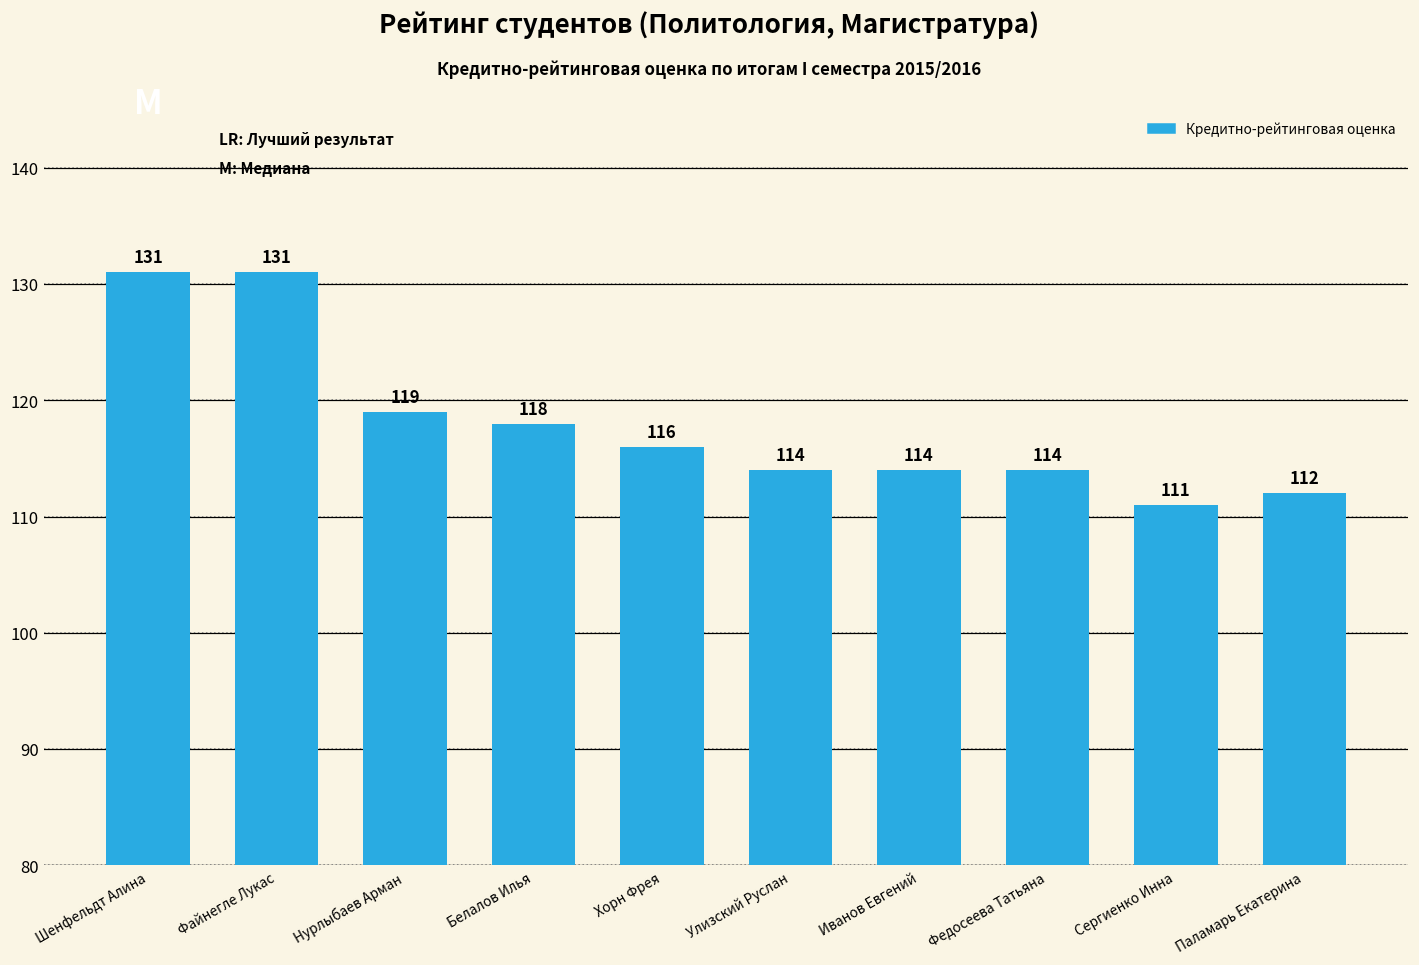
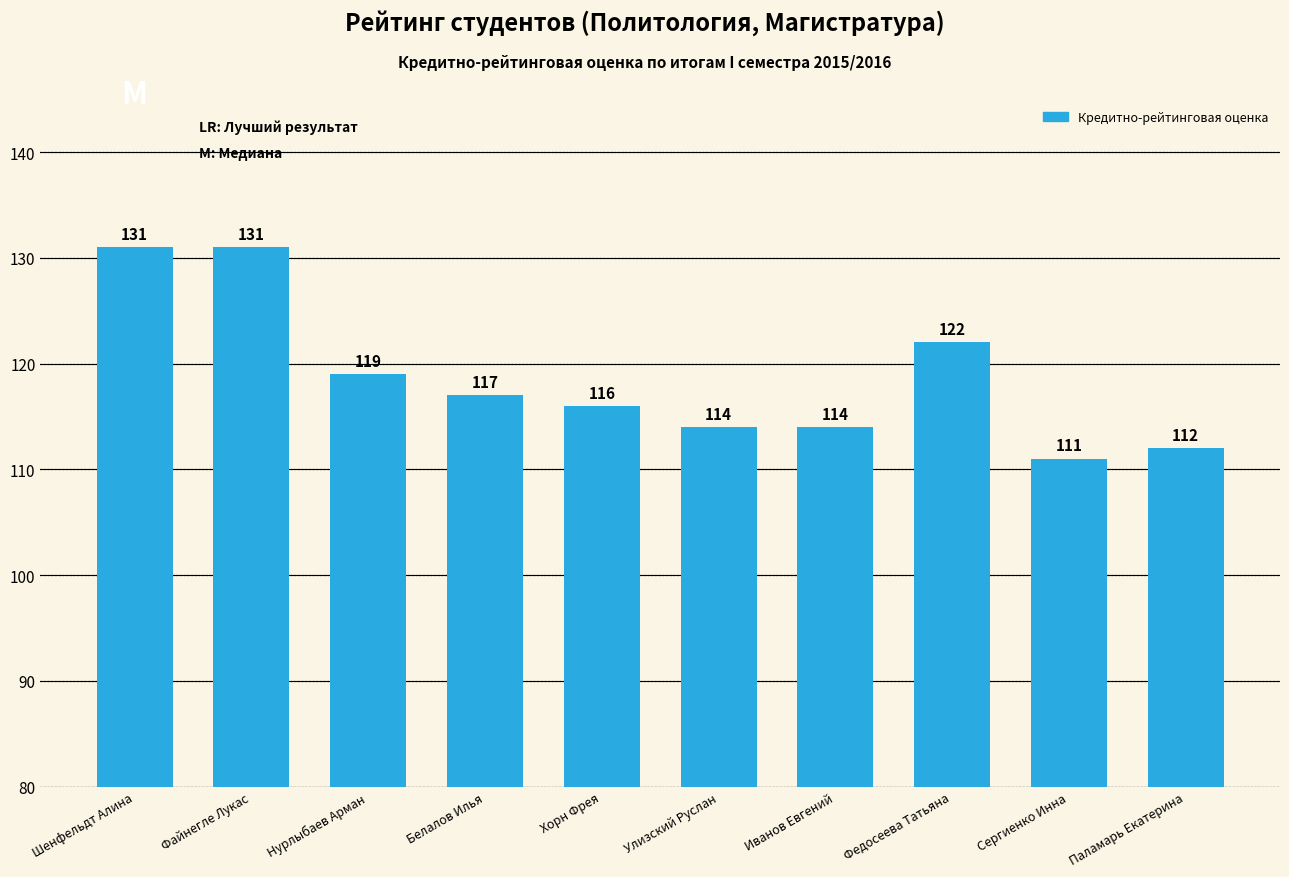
  {
    "Шенфельдт Алина": 131,
    "Файнегле Лукас": 131,
    "Нурлыбаев Арман": 119,
-   "Белалов Илья": 118,
+   "Белалов Илья": 117,
    "Хорн Фрея": 116,
    "Улизский Руслан": 114,
    "Иванов Евгений": 114,
-   "Федосеева Татьяна": 114,
+   "Федосеева Татьяна": 122,
    "Сергиенко Инна": 111,
    "Паламарь Екатерина": 112
  }
